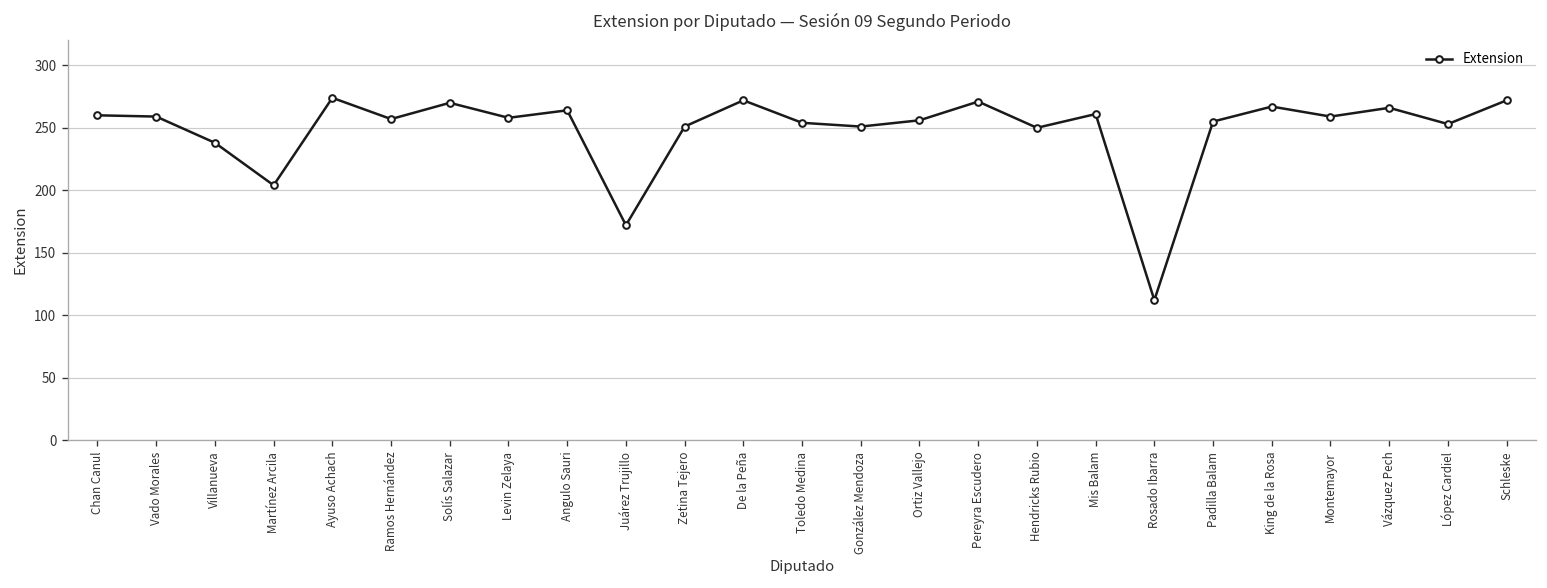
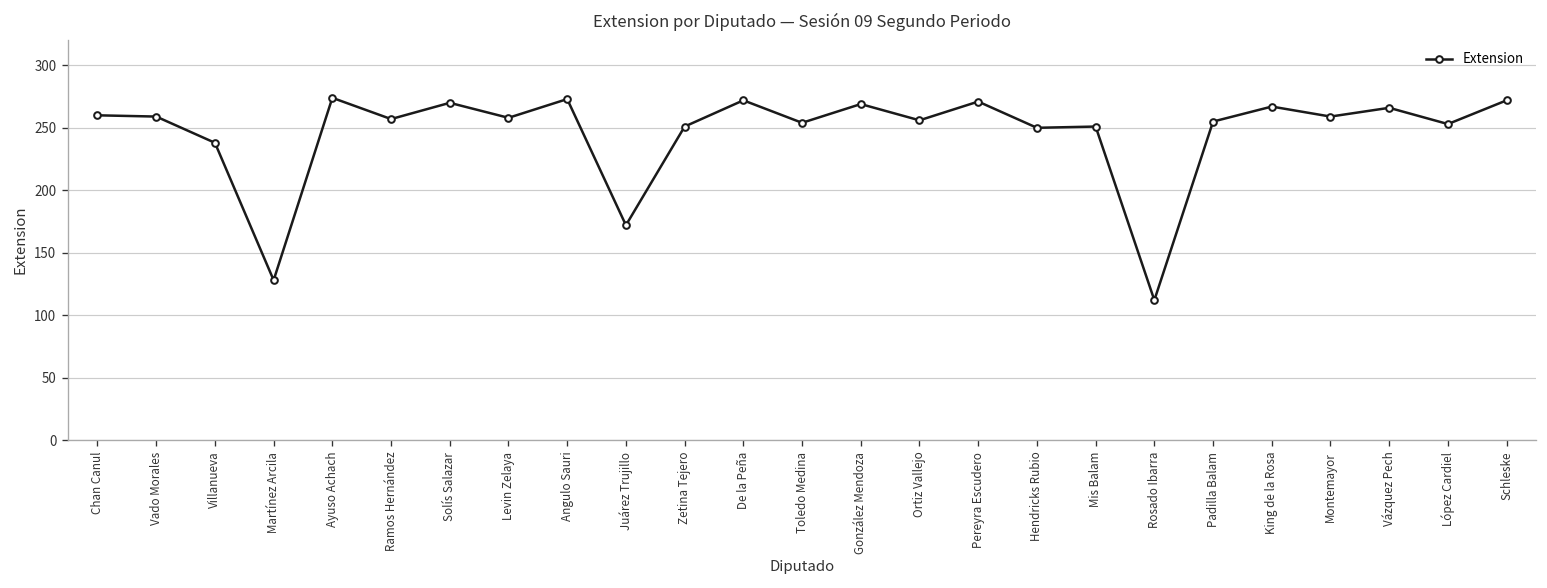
  {
    "Chan Canul": 260,
    "Vado Morales": 259,
    "Villanueva": 238,
-   "Martínez Arcila": 204,
+   "Martínez Arcila": 128,
    "Ayuso Achach": 274,
    "Ramos Hernández": 257,
    "Solís Salazar": 270,
    "Levin Zelaya": 258,
-   "Angulo Sauri": 264,
+   "Angulo Sauri": 273,
    "Juárez Trujillo": 172,
    "Zetina Tejero": 251,
    "De la Peña": 272,
    "Toledo Medina": 254,
-   "González Mendoza": 251,
+   "González Mendoza": 269,
    "Ortiz Vallejo": 256,
    "Pereyra Escudero": 271,
    "Hendricks Rubio": 250,
-   "Mis Balam": 261,
+   "Mis Balam": 251,
    "Rosado Ibarra": 112,
    "Padilla Balam": 255,
    "King de la Rosa": 267,
    "Montemayor": 259,
    "Vázquez Pech": 266,
    "López Cardiel": 253,
    "Schleske": 272
  }
